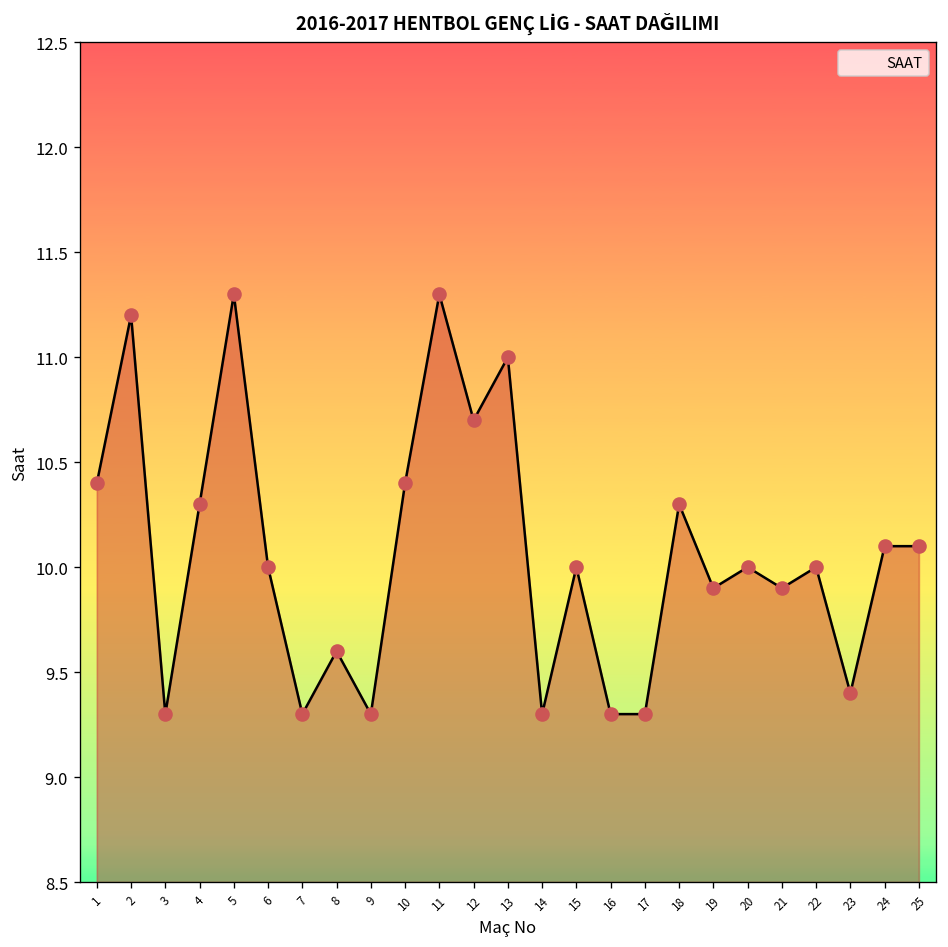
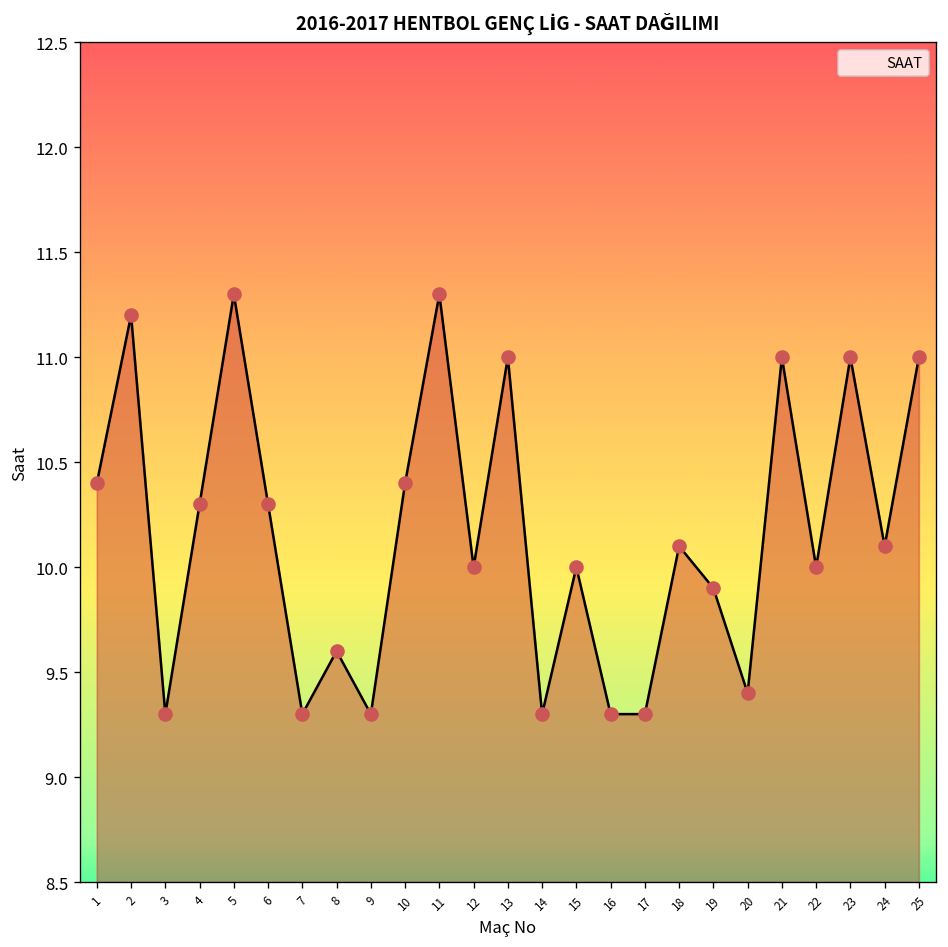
  {
    "1": 10.4,
    "2": 11.2,
    "3": 9.3,
    "4": 10.3,
    "5": 11.3,
-   "6": 10.0,
+   "6": 10.3,
    "7": 9.3,
    "8": 9.6,
    "9": 9.3,
    "10": 10.4,
    "11": 11.3,
-   "12": 10.7,
+   "12": 10.0,
    "13": 11.0,
    "14": 9.3,
    "15": 10.0,
    "16": 9.3,
    "17": 9.3,
-   "18": 10.3,
+   "18": 10.1,
    "19": 9.9,
-   "20": 10.0,
-   "21": 9.9,
+   "20": 9.4,
+   "21": 11.0,
    "22": 10.0,
-   "23": 9.4,
+   "23": 11.0,
    "24": 10.1,
-   "25": 10.1
+   "25": 11.0
  }
